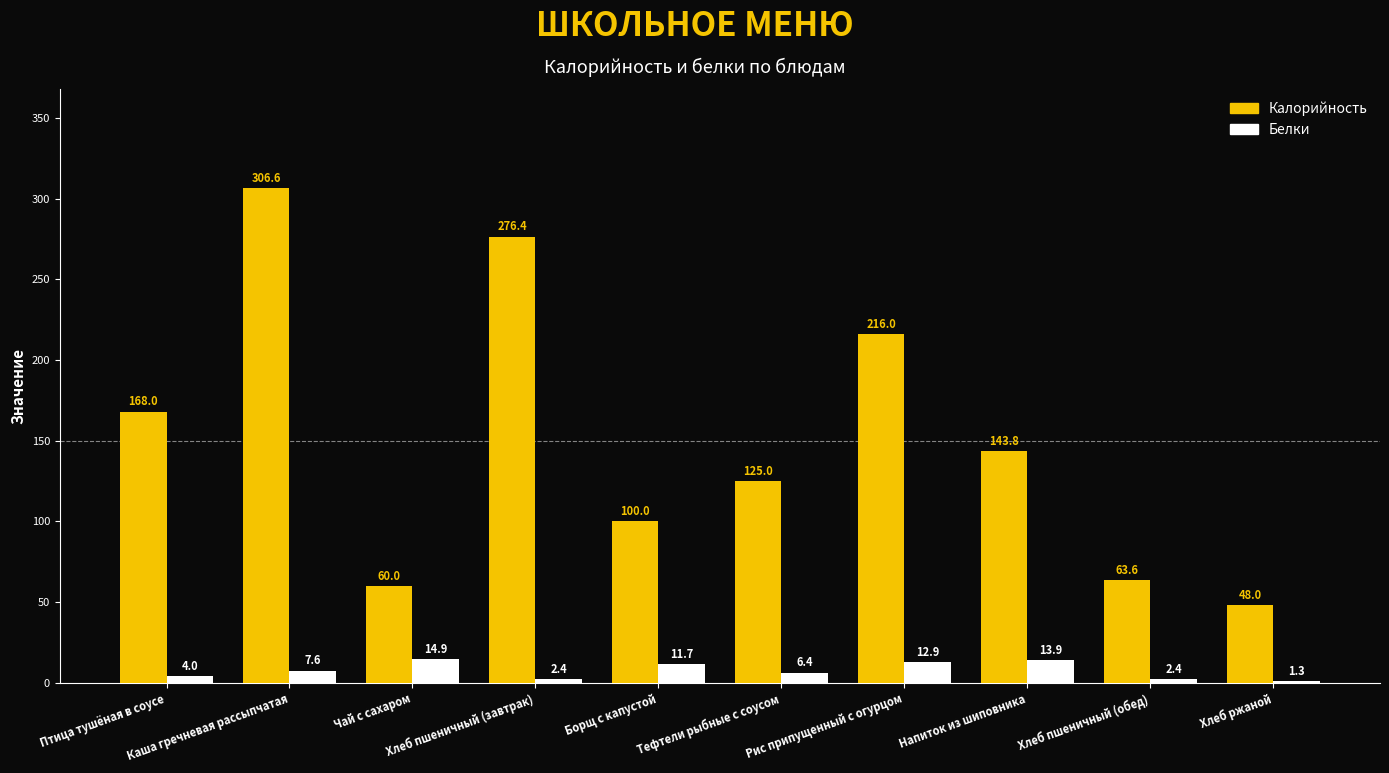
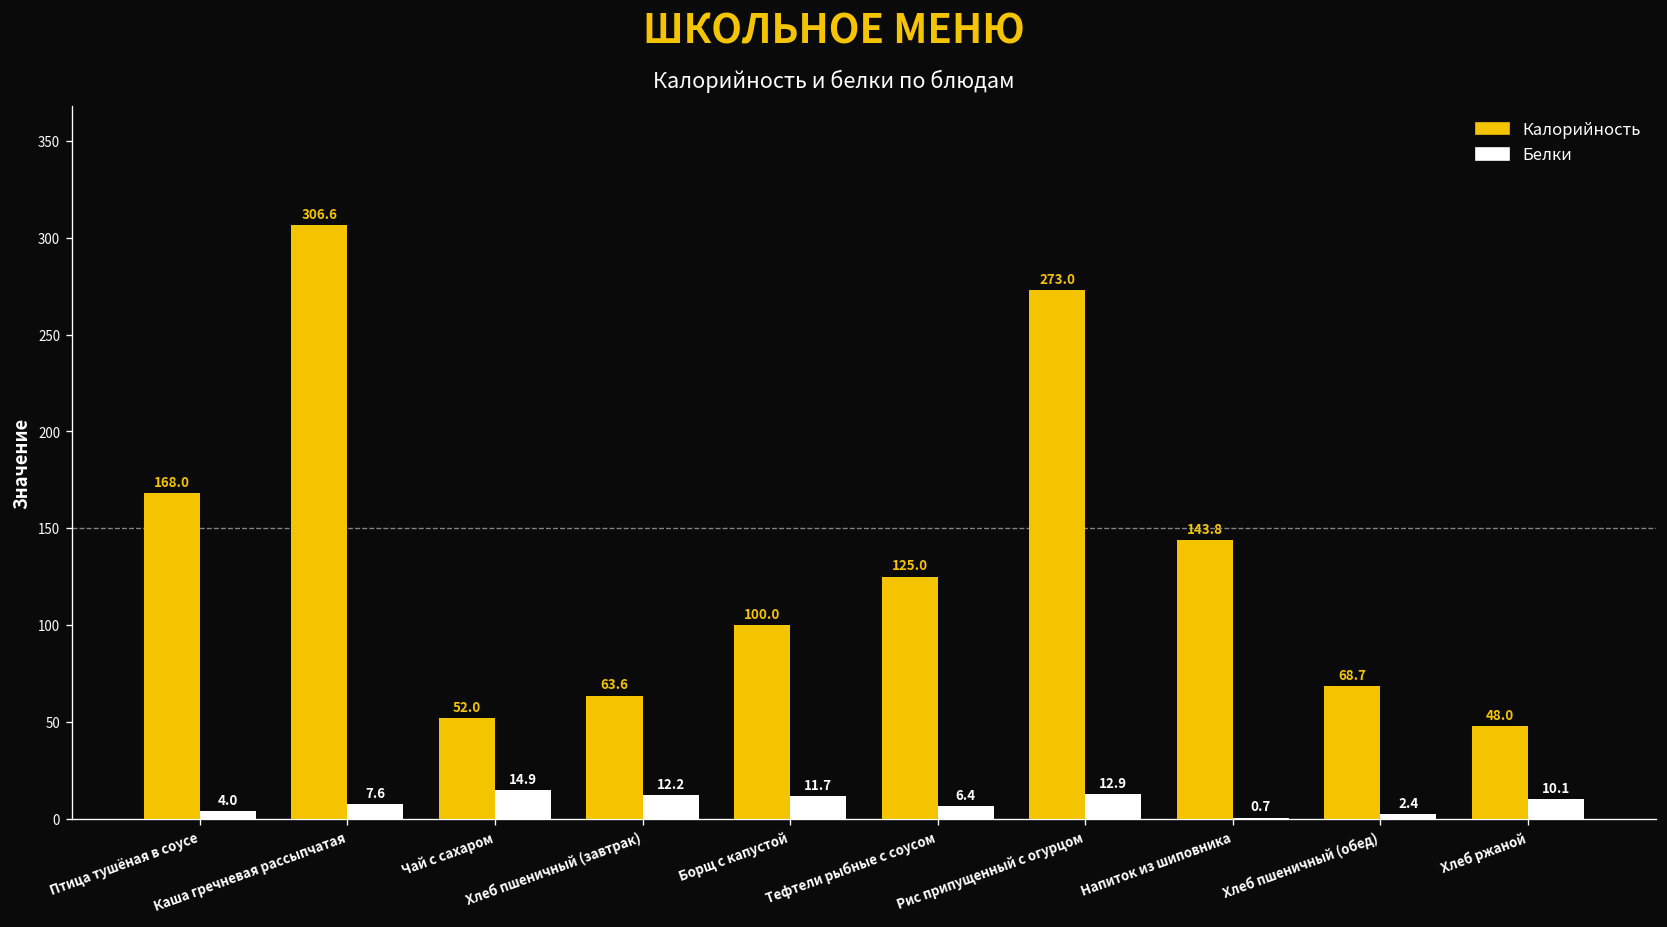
  {
    "Калорийность": {
      "Птица тушёная в соусе": 168.0,
      "Каша гречневая рассыпчатая": 306.6,
-     "Чай с сахаром": 60.0,
-     "Хлеб пшеничный (завтрак)": 276.4,
+     "Чай с сахаром": 52.0,
+     "Хлеб пшеничный (завтрак)": 63.6,
      "Борщ с капустой": 100.0,
      "Тефтели рыбные с соусом": 125.0,
-     "Рис припущенный с огурцом": 216.0,
+     "Рис припущенный с огурцом": 273.0,
      "Напиток из шиповника": 143.8,
-     "Хлеб пшеничный (обед)": 63.6,
+     "Хлеб пшеничный (обед)": 68.7,
      "Хлеб ржаной": 48.0
    },
    "Белки": {
      "Птица тушёная в соусе": 4.0,
      "Каша гречневая рассыпчатая": 7.6,
      "Чай с сахаром": 14.9,
-     "Хлеб пшеничный (завтрак)": 2.4,
+     "Хлеб пшеничный (завтрак)": 12.2,
      "Борщ с капустой": 11.7,
      "Тефтели рыбные с соусом": 6.4,
      "Рис припущенный с огурцом": 12.9,
-     "Напиток из шиповника": 13.9,
+     "Напиток из шиповника": 0.7,
      "Хлеб пшеничный (обед)": 2.4,
-     "Хлеб ржаной": 1.3
+     "Хлеб ржаной": 10.1
    }
  }
